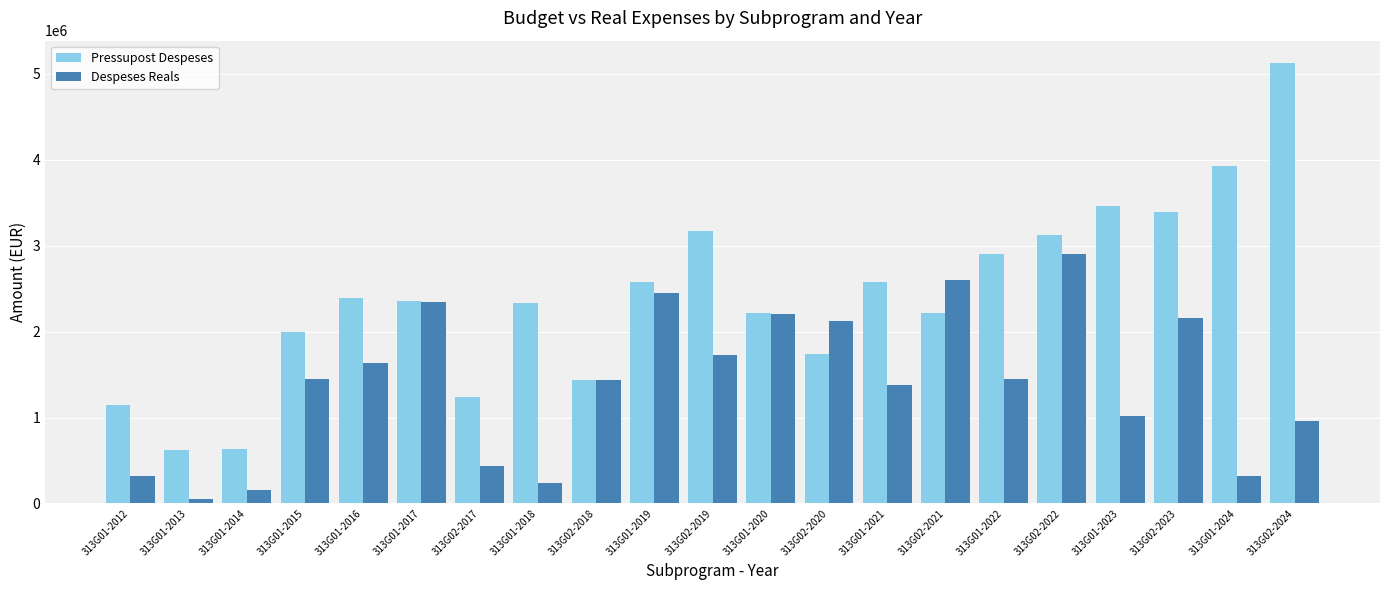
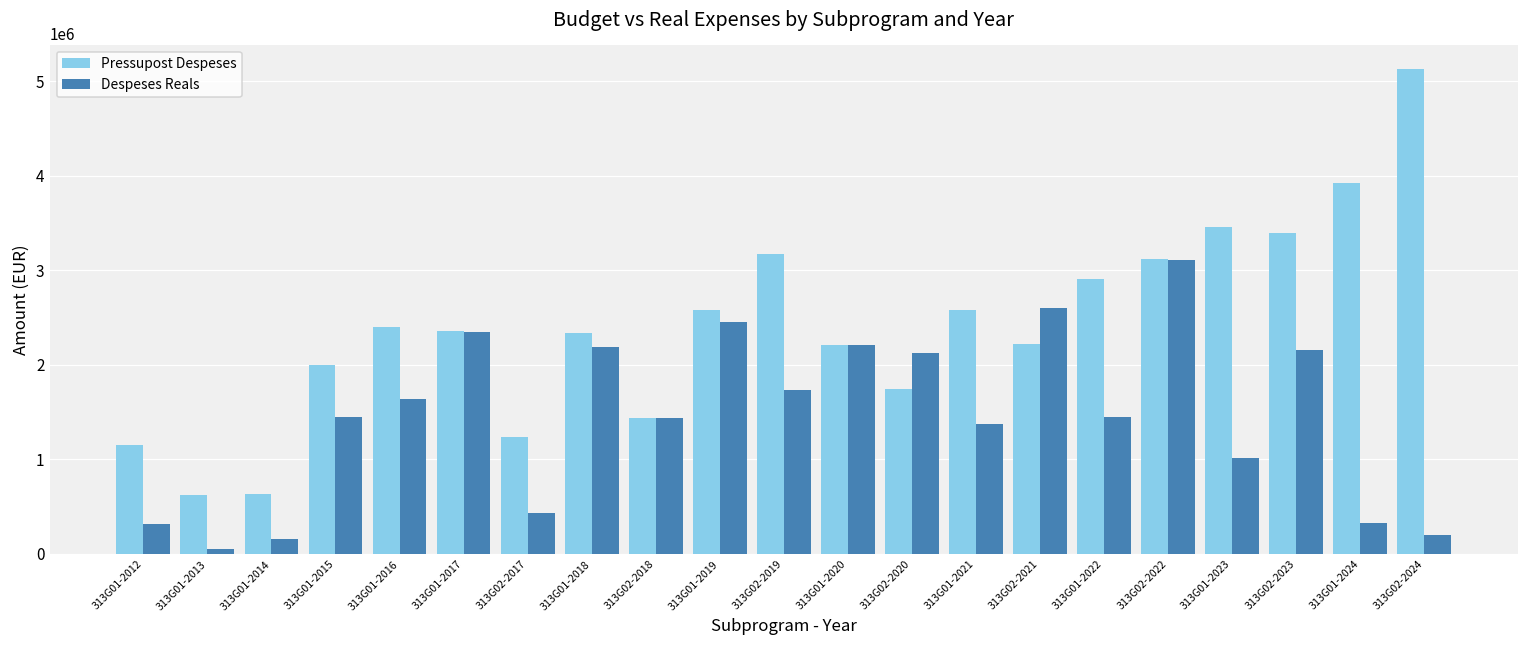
  {
    "Pressupost Despeses": {
      "313G01-2012": 1100000,
      "313G01-2013": 600000,
      "313G01-2014": 600000,
      "313G01-2015": 2000000,
      "313G01-2016": 2400000,
      "313G01-2017": 2400000,
      "313G02-2017": 1200000,
      "313G01-2018": 2300000,
      "313G02-2018": 1400000,
      "313G01-2019": 2600000,
      "313G02-2019": 3200000,
      "313G01-2020": 2200000,
      "313G02-2020": 1700000,
      "313G01-2021": 2600000,
      "313G02-2021": 2200000,
      "313G01-2022": 2900000,
      "313G02-2022": 3100000,
      "313G01-2023": 3500000,
      "313G02-2023": 3400000,
      "313G01-2024": 3900000,
      "313G02-2024": 5100000
    },
    "Despeses Reals": {
      "313G01-2012": 300000,
      "313G01-2013": 100000,
      "313G01-2014": 200000,
      "313G01-2015": 1500000,
      "313G01-2016": 1600000,
      "313G01-2017": 2300000,
      "313G02-2017": 400000,
-     "313G01-2018": 200000,
+     "313G01-2018": 2200000,
      "313G02-2018": 1400000,
      "313G01-2019": 2500000,
      "313G02-2019": 1700000,
      "313G01-2020": 2200000,
      "313G02-2020": 2100000,
      "313G01-2021": 1400000,
      "313G02-2021": 2600000,
      "313G01-2022": 1400000,
-     "313G02-2022": 2900000,
+     "313G02-2022": 3100000,
      "313G01-2023": 1000000,
      "313G02-2023": 2200000,
      "313G01-2024": 300000,
-     "313G02-2024": 1000000
+     "313G02-2024": 200000
    }
  }
